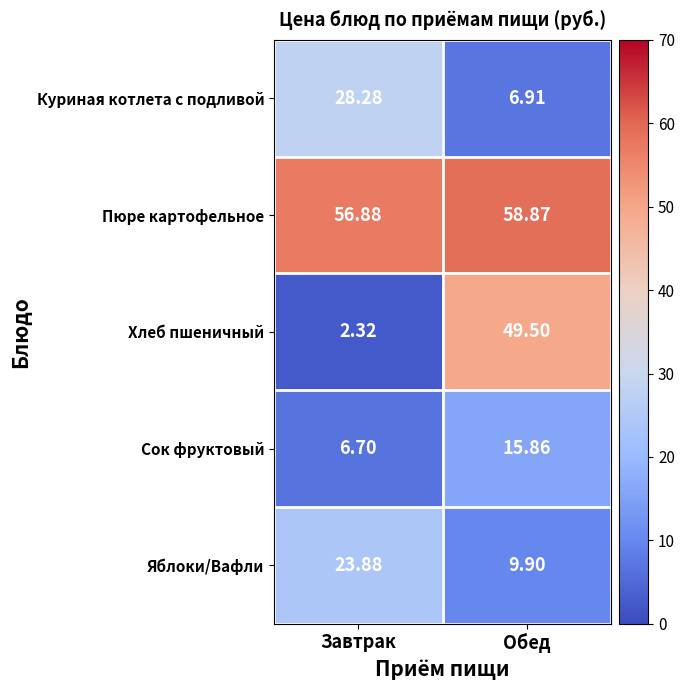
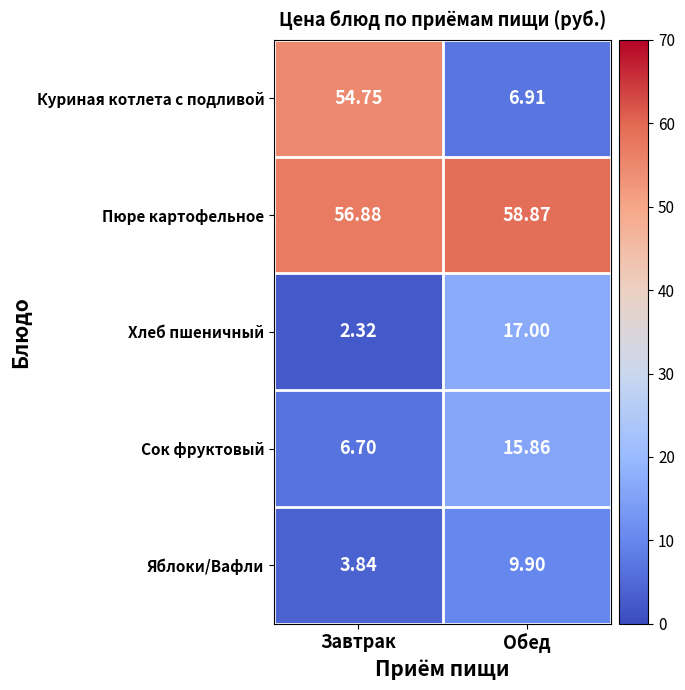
  {
    "Куриная котлета с подливой": {
-     "Завтрак": 28.28,
+     "Завтрак": 54.75,
      "Обед": 6.91
    },
    "Пюре картофельное": {
      "Завтрак": 56.88,
      "Обед": 58.87
    },
    "Хлеб пшеничный": {
      "Завтрак": 2.32,
-     "Обед": 49.50
+     "Обед": 17.00
    },
    "Сок фруктовый": {
      "Завтрак": 6.70,
      "Обед": 15.86
    },
    "Яблоки/Вафли": {
-     "Завтрак": 23.88,
+     "Завтрак": 3.84,
      "Обед": 9.90
    }
  }
